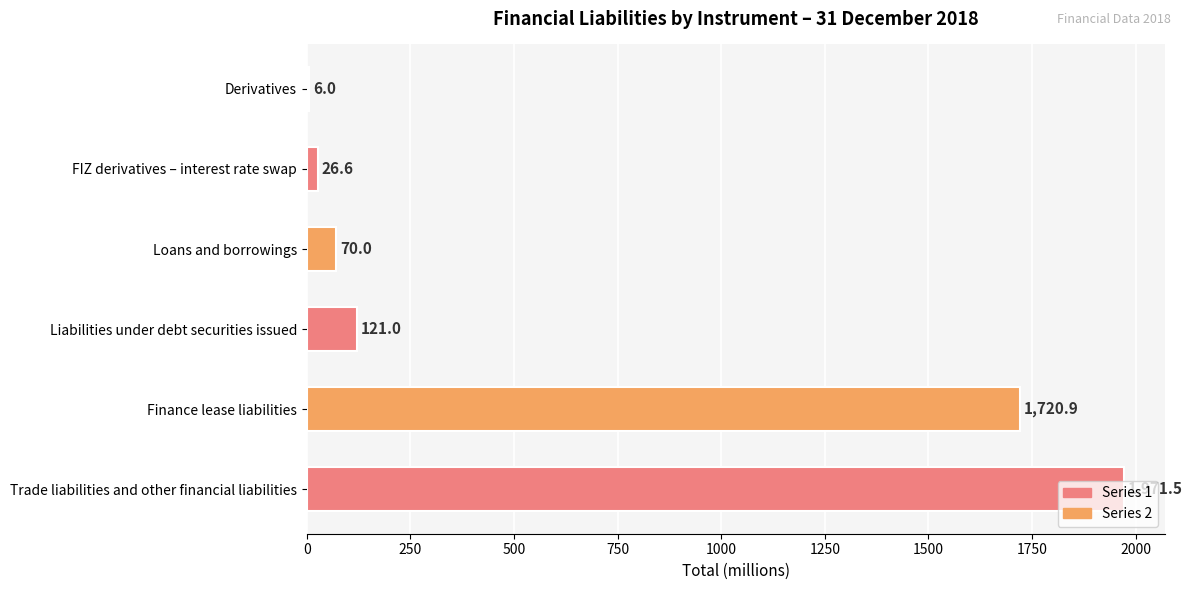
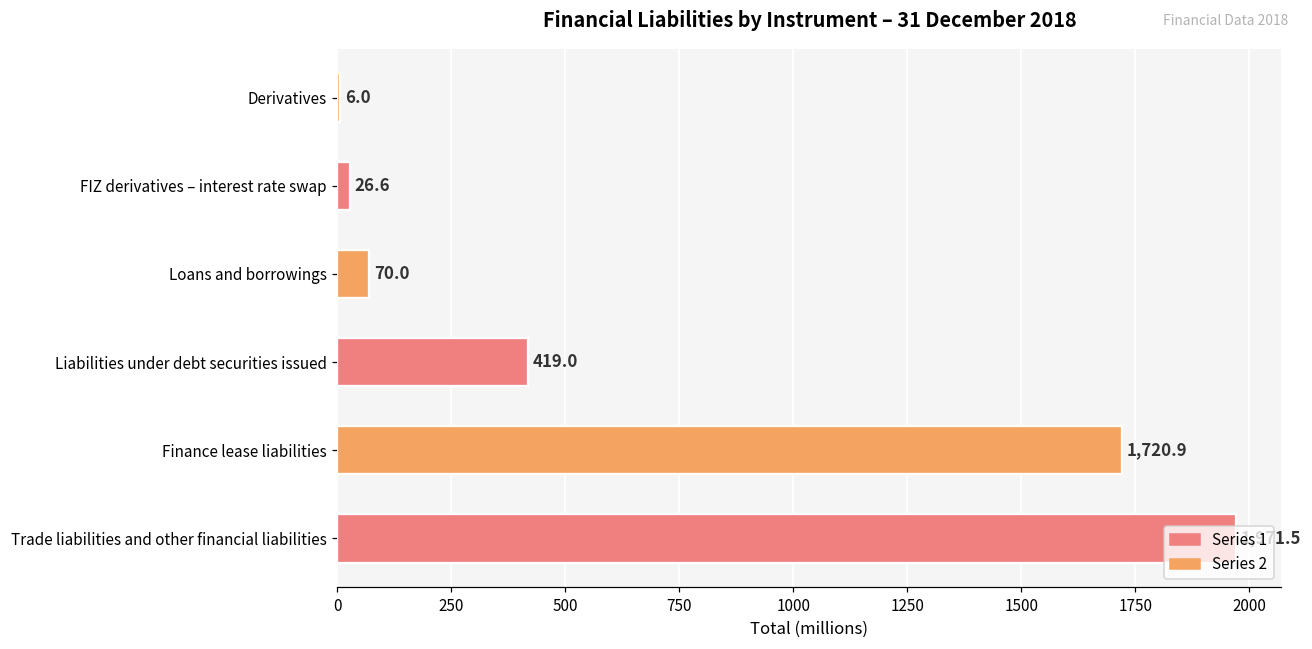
  {
    "Derivatives": "6.0",
    "FIZ derivatives – interest rate swap": "26.6",
    "Loans and borrowings": "70.0",
-   "Liabilities under debt securities issued": "121.0",
+   "Liabilities under debt securities issued": "419.0",
    "Finance lease liabilities": "1,720.9"
  }
